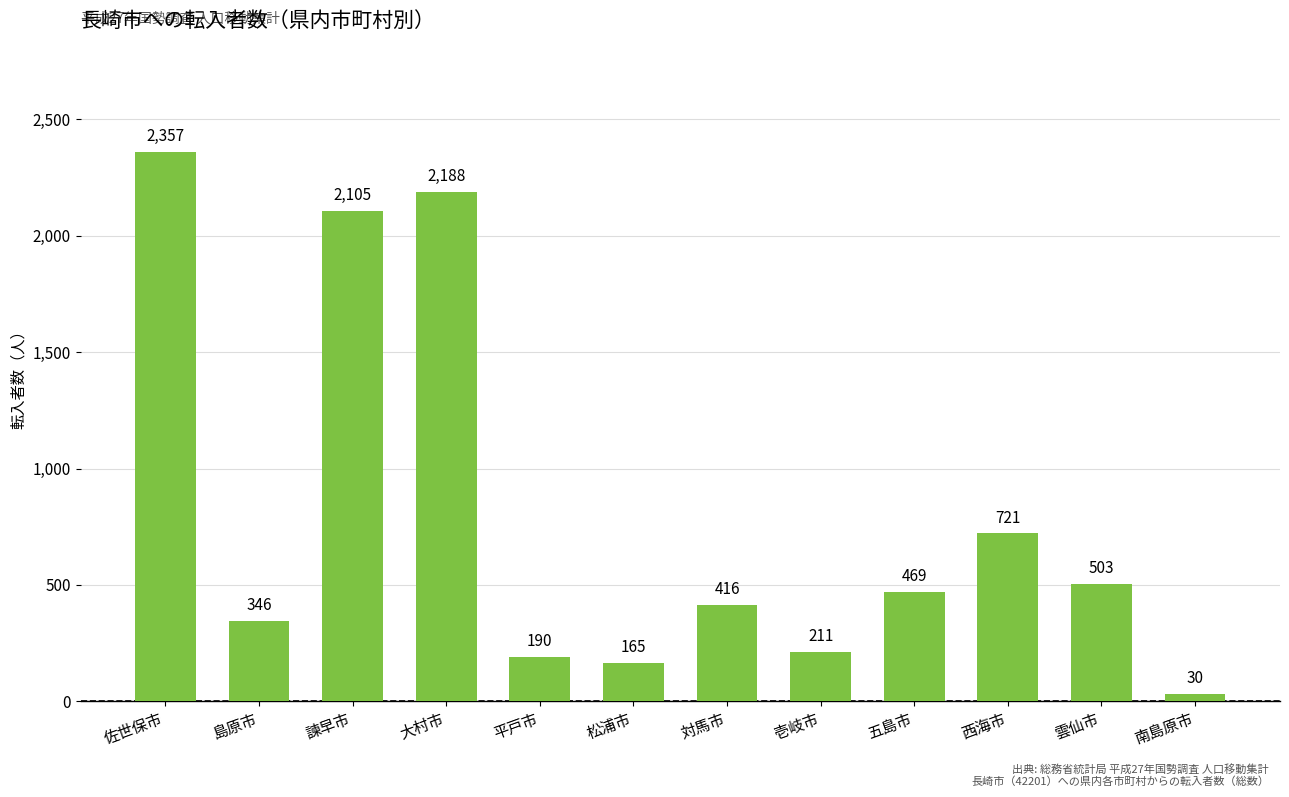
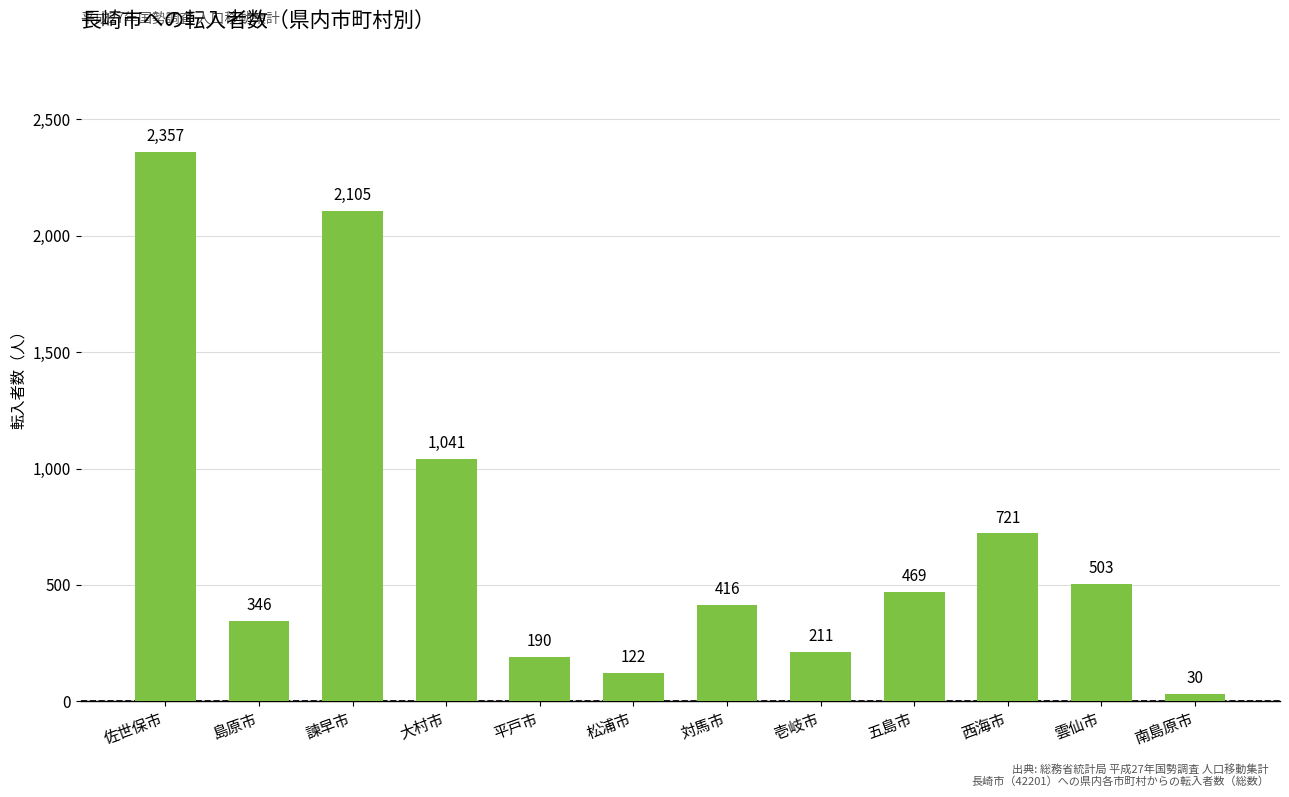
  {
    "佐世保市": "2,357",
    "島原市": "346",
    "諫早市": "2,105",
-   "大村市": "2,188",
+   "大村市": "1,041",
    "平戸市": "190",
-   "松浦市": "165",
+   "松浦市": "122",
    "対馬市": "416",
    "壱岐市": "211",
    "五島市": "469",
    "西海市": "721",
    "雲仙市": "503",
    "南島原市": "30"
  }
